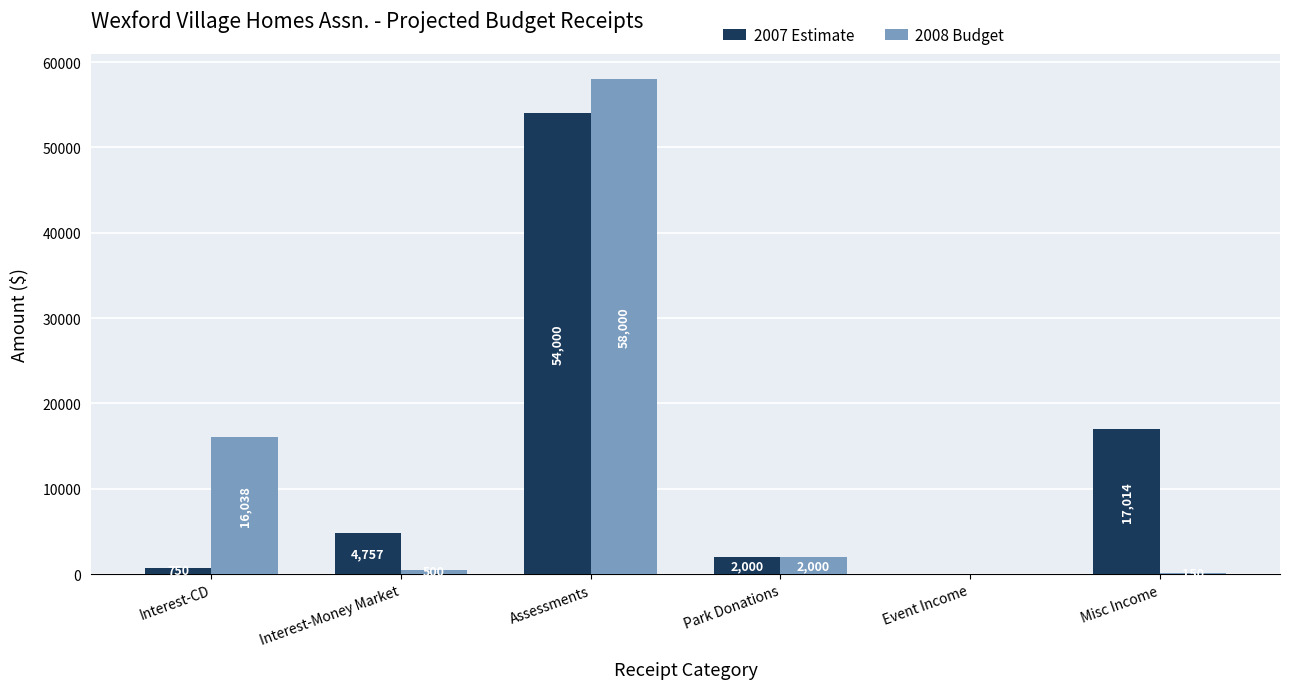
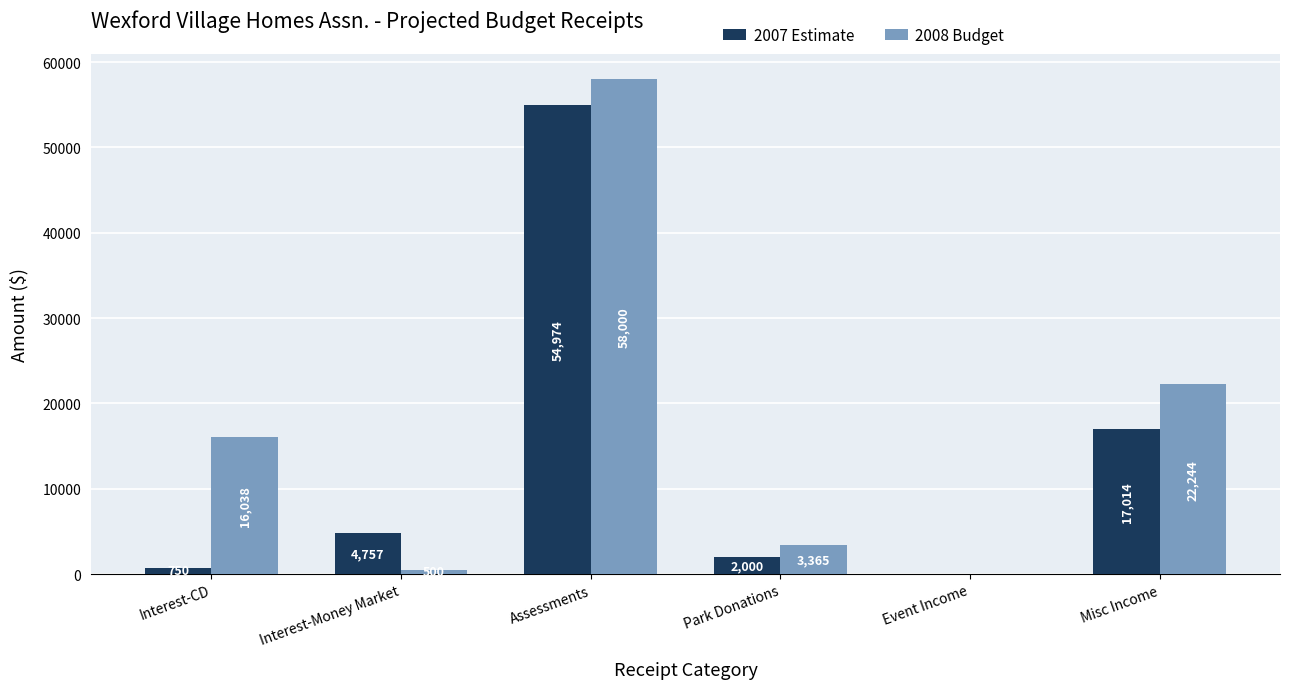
  {
    "2007 Estimate": {
      "Interest-Money Market": "4,757",
-     "Assessments": "54,000",
+     "Assessments": "54,974",
      "Park Donations": "2,000",
      "Misc Income": "17,014"
    },
    "2008 Budget": {
      "Interest-CD": "16,038",
      "Assessments": "58,000",
-     "Park Donations": "2,000",
-     "Misc Income": "0"
+     "Park Donations": "3,365",
+     "Misc Income": "22000"
    }
  }
